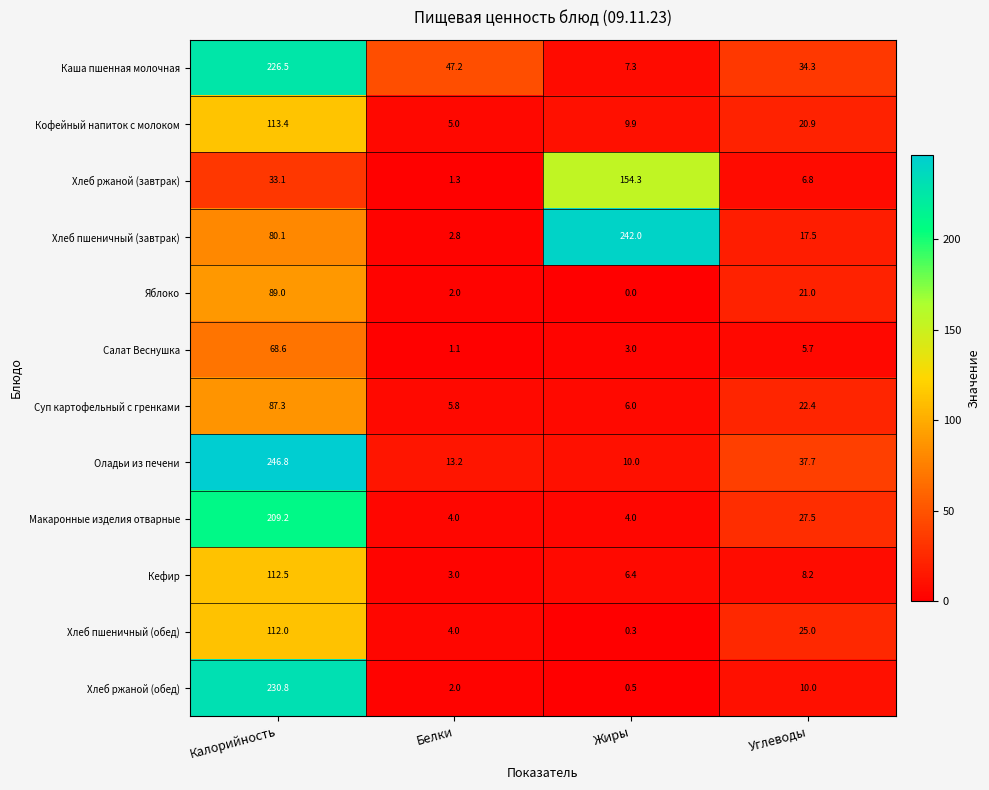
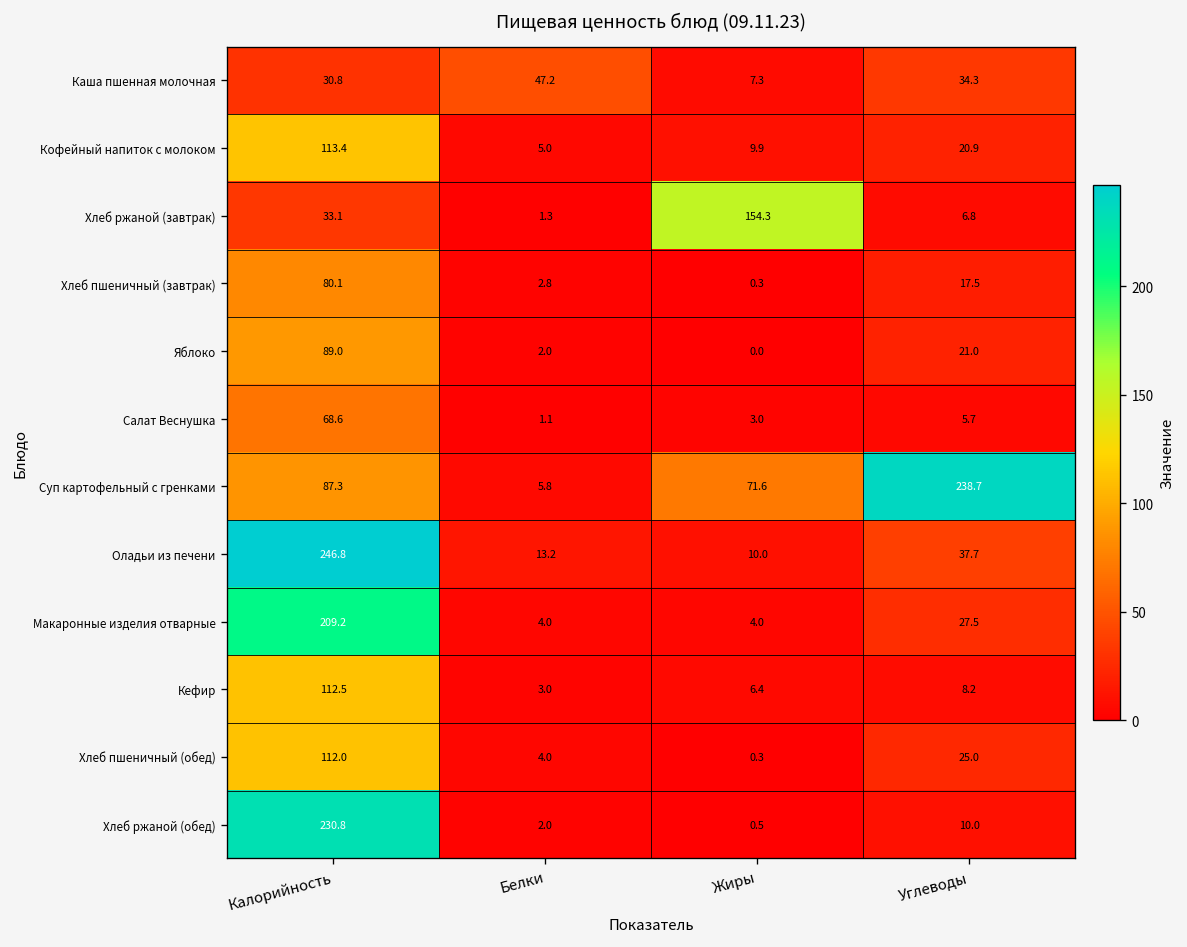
  {
    "Каша пшенная молочная": {
-     "Калорийность": 226.5,
+     "Калорийность": 30.8,
      "Белки": 47.2,
      "Жиры": 7.3,
      "Углеводы": 34.3
    },
    "Кофейный напиток с молоком": {
      "Калорийность": 113.4,
      "Белки": 5.0,
      "Жиры": 9.9,
      "Углеводы": 20.9
    },
    "Хлеб ржаной (завтрак)": {
      "Калорийность": 33.1,
      "Белки": 1.3,
      "Жиры": 154.3,
      "Углеводы": 6.8
    },
    "Хлеб пшеничный (завтрак)": {
      "Калорийность": 80.1,
      "Белки": 2.8,
-     "Жиры": 242.0,
+     "Жиры": 0.3,
      "Углеводы": 17.5
    },
    "Яблоко": {
      "Калорийность": 89.0,
      "Белки": 2.0,
      "Жиры": 0.0,
      "Углеводы": 21.0
    },
    "Салат Веснушка": {
      "Калорийность": 68.6,
      "Белки": 1.1,
      "Жиры": 3.0,
      "Углеводы": 5.7
    },
    "Суп картофельный с гренками": {
      "Калорийность": 87.3,
      "Белки": 5.8,
-     "Жиры": 6.0,
-     "Углеводы": 22.4
+     "Жиры": 71.6,
+     "Углеводы": 238.7
    },
    "Оладьи из печени": {
      "Калорийность": 246.8,
      "Белки": 13.2,
      "Жиры": 10.0,
      "Углеводы": 37.7
    },
    "Макаронные изделия отварные": {
      "Калорийность": 209.2,
      "Белки": 4.0,
      "Жиры": 4.0,
      "Углеводы": 27.5
    },
    "Кефир": {
      "Калорийность": 112.5,
      "Белки": 3.0,
      "Жиры": 6.4,
      "Углеводы": 8.2
    },
    "Хлеб пшеничный (обед)": {
      "Калорийность": 112.0,
      "Белки": 4.0,
      "Жиры": 0.3,
      "Углеводы": 25.0
    },
    "Хлеб ржаной (обед)": {
      "Калорийность": 230.8,
      "Белки": 2.0,
      "Жиры": 0.5,
      "Углеводы": 10.0
    }
  }
